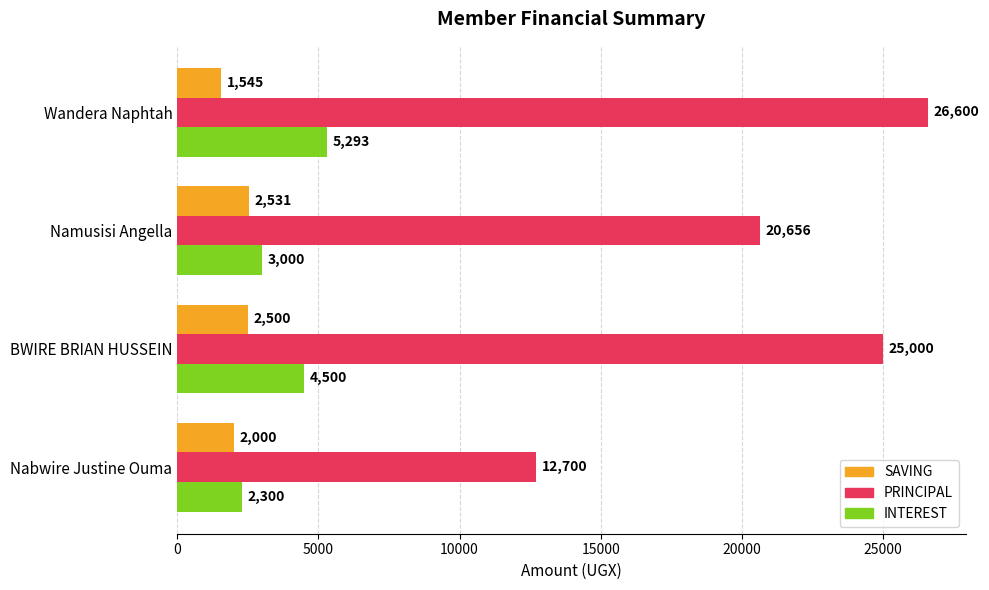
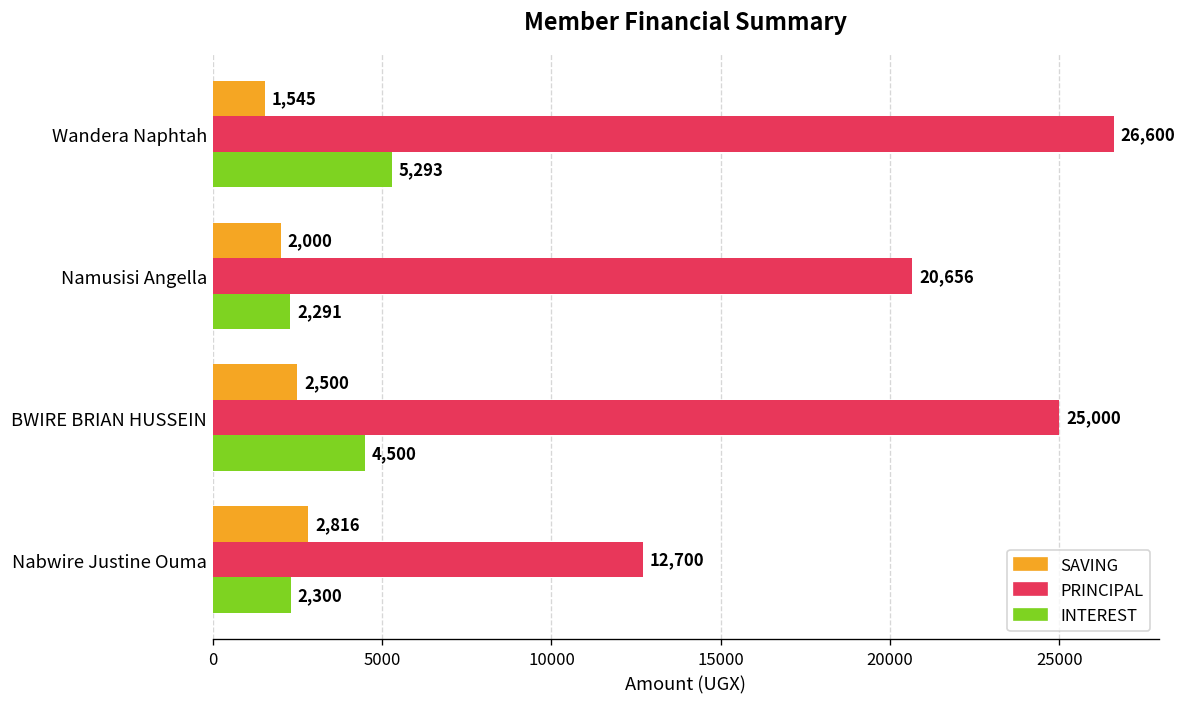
  {
    "SAVING": {
      "Wandera Naphtah": "1,545",
-     "Namusisi Angella": "2,531",
+     "Namusisi Angella": "2,000",
      "BWIRE BRIAN HUSSEIN": "2,500",
-     "Nabwire Justine Ouma": "2,000"
+     "Nabwire Justine Ouma": "2,816"
    },
    "PRINCIPAL": {
      "Wandera Naphtah": "26,600",
      "Namusisi Angella": "20,656",
      "BWIRE BRIAN HUSSEIN": "25,000",
      "Nabwire Justine Ouma": "12,700"
    },
    "INTEREST": {
      "Wandera Naphtah": "5,293",
-     "Namusisi Angella": "3,000",
+     "Namusisi Angella": "2,291",
      "BWIRE BRIAN HUSSEIN": "4,500",
      "Nabwire Justine Ouma": "2,300"
    }
  }
